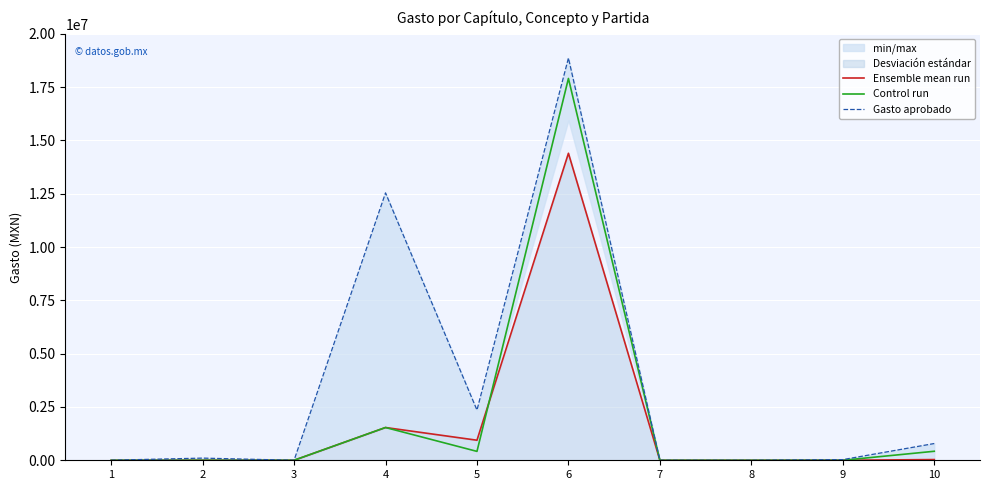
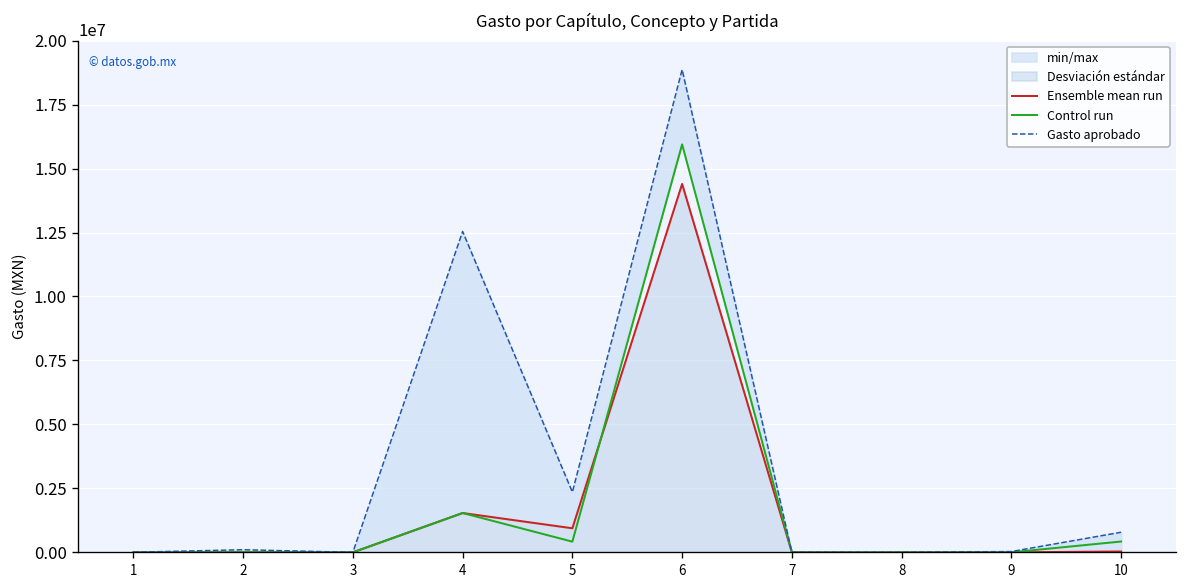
  {
    "Control run": {
      "5": 400000,
-     "6": 17900000,
+     "6": 15900000,
      "10": 400000
    }
  }
